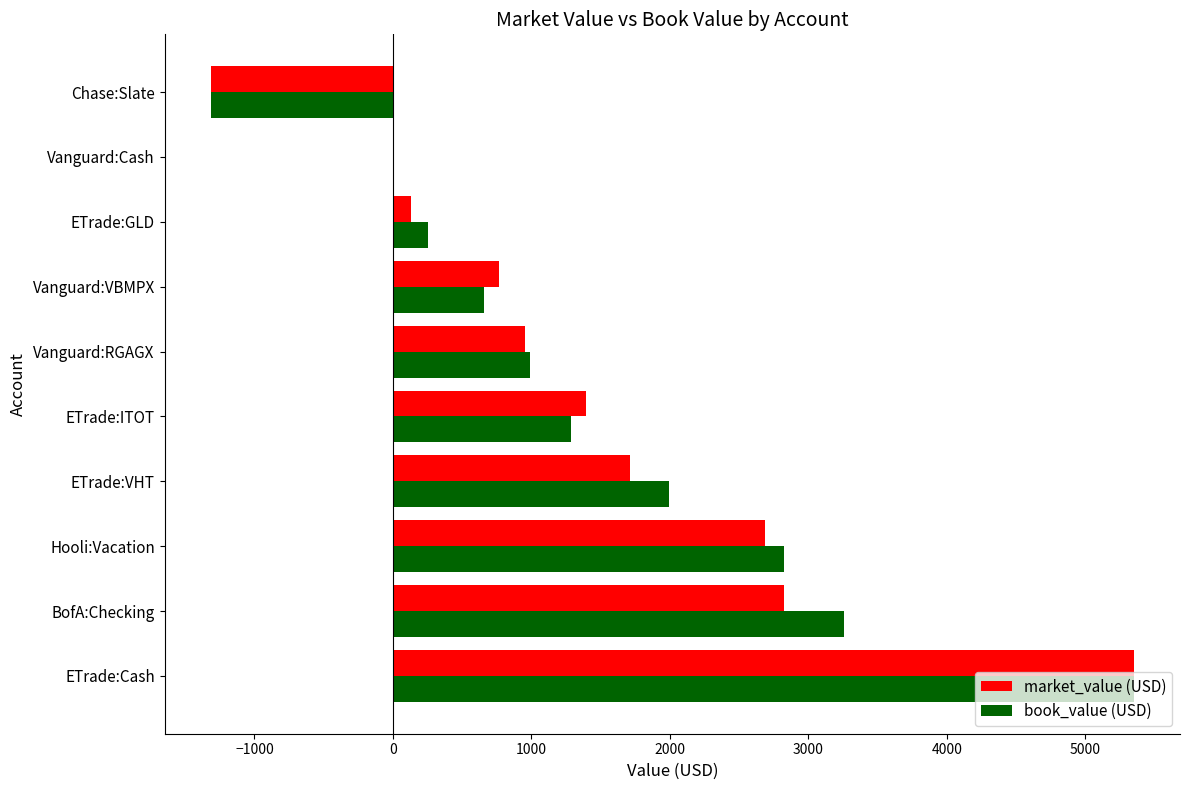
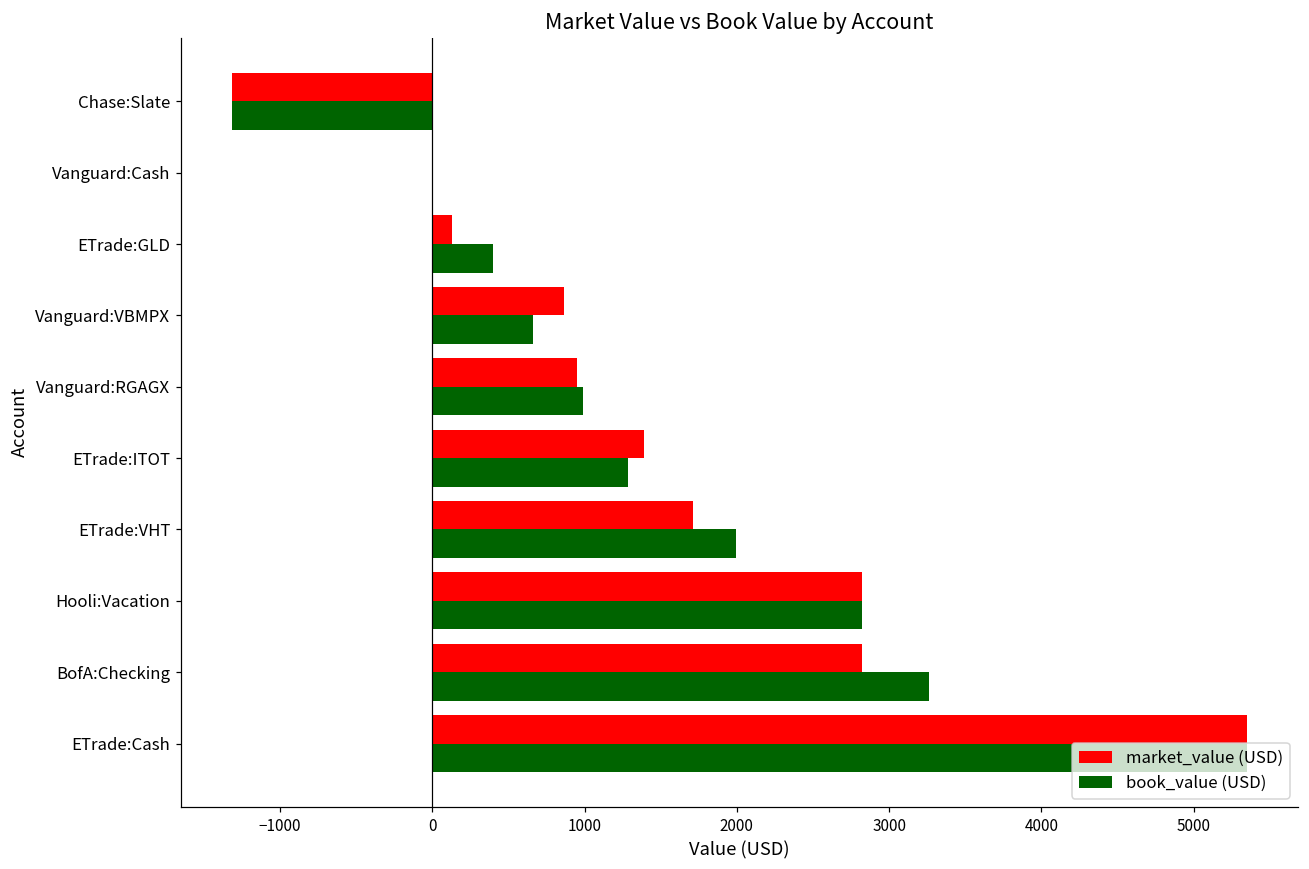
  {
    "market_value (USD)": {
      "Chase:Slate": -1320,
      "ETrade:GLD": 130,
-     "Vanguard:VBMPX": 770,
+     "Vanguard:VBMPX": 860,
      "Vanguard:RGAGX": 950,
      "ETrade:ITOT": 1390,
      "ETrade:VHT": 1710,
-     "Hooli:Vacation": 2680,
+     "Hooli:Vacation": 2820,
      "BofA:Checking": 2820,
      "ETrade:Cash": 5350
    },
    "book_value (USD)": {
      "Chase:Slate": -1320,
-     "ETrade:GLD": 250,
+     "ETrade:GLD": 400,
      "Vanguard:VBMPX": 660,
      "Vanguard:RGAGX": 990,
      "ETrade:ITOT": 1290,
      "ETrade:VHT": 1990,
      "Hooli:Vacation": 2820,
      "BofA:Checking": 3260
    }
  }
